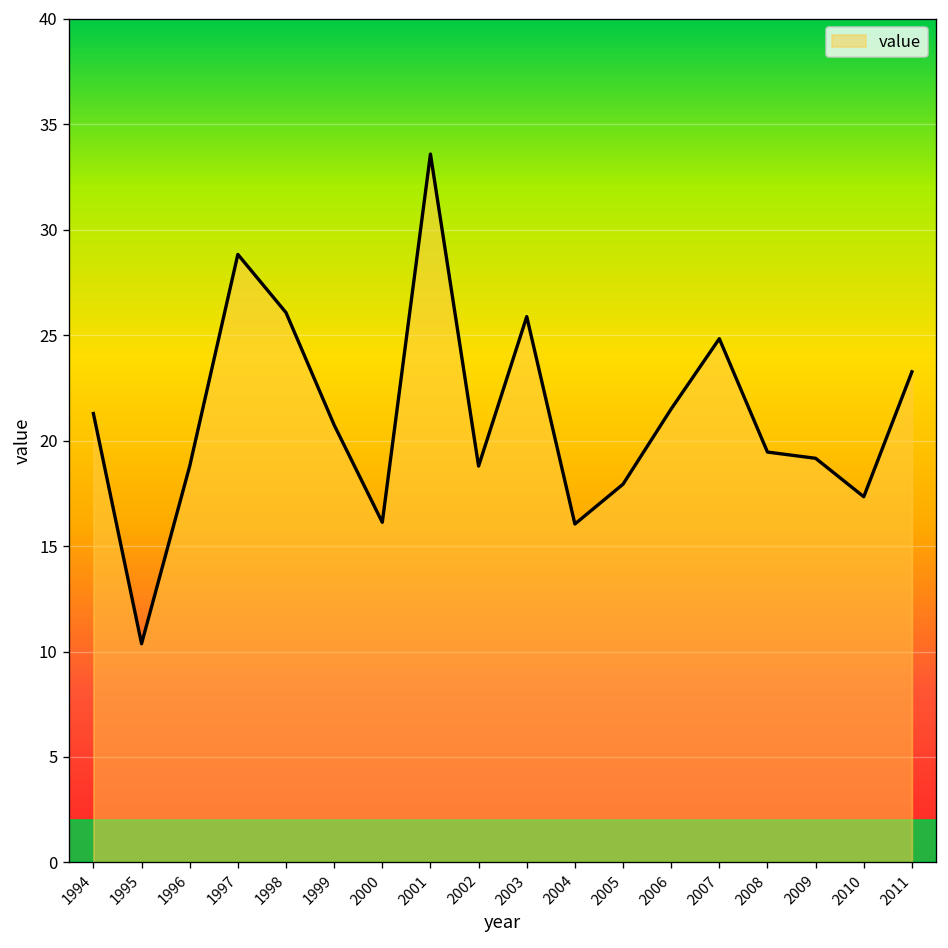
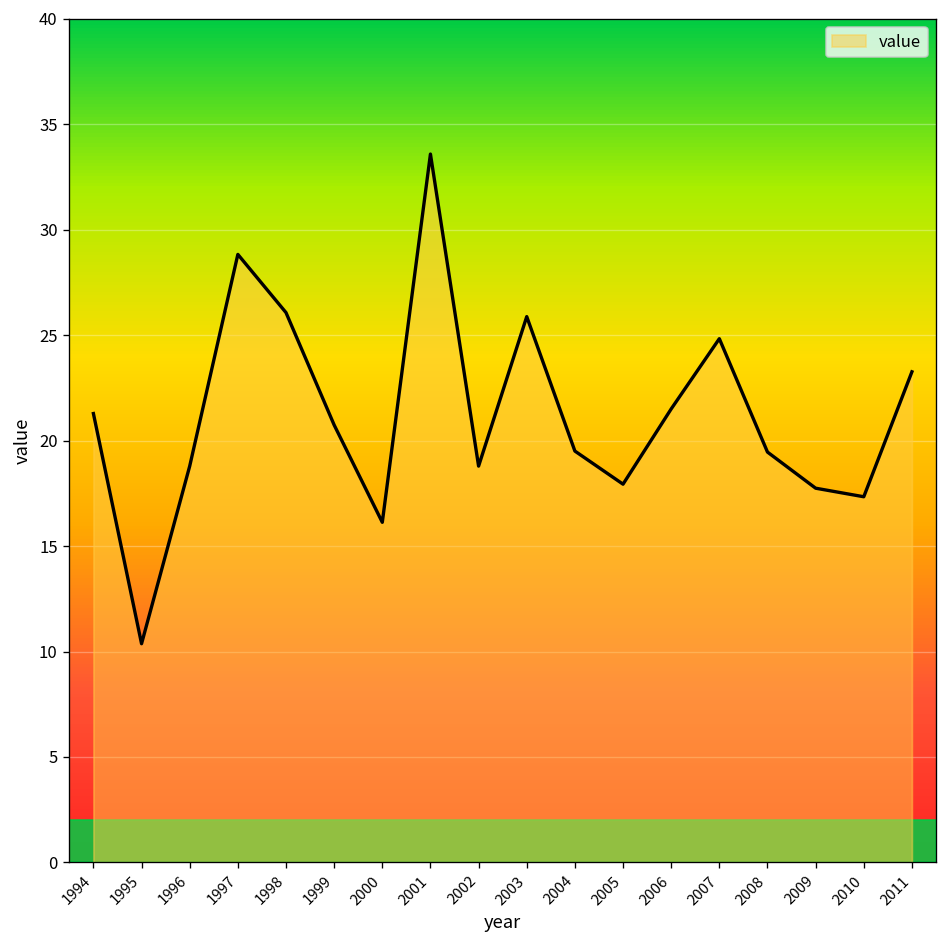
  {
    "1994": 21.3,
    "1995": 10.4,
    "1996": 18.8,
    "1997": 28.8,
    "1998": 26.1,
    "1999": 20.7,
    "2000": 16.1,
    "2001": 33.6,
    "2002": 18.8,
    "2003": 25.9,
-   "2004": 16.0,
+   "2004": 19.5,
    "2005": 17.9,
    "2006": 21.5,
    "2007": 24.8,
    "2008": 19.5,
-   "2009": 19.2,
+   "2009": 17.7,
    "2010": 17.3,
    "2011": 23.3
  }
